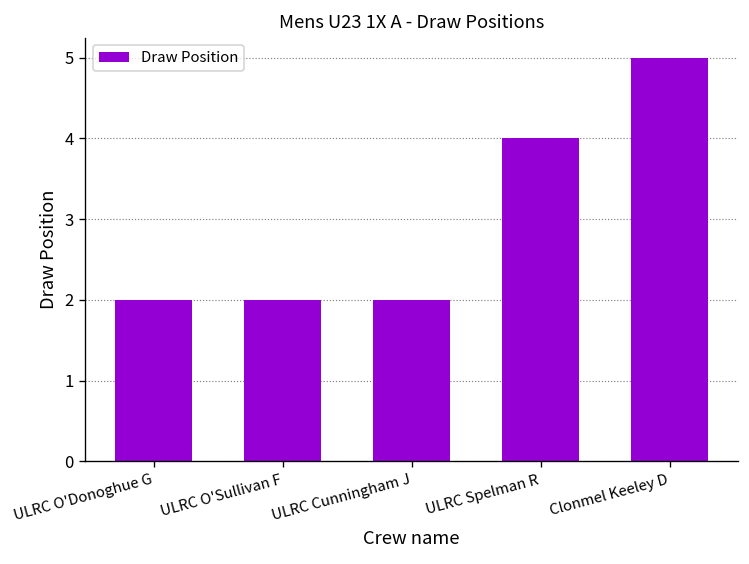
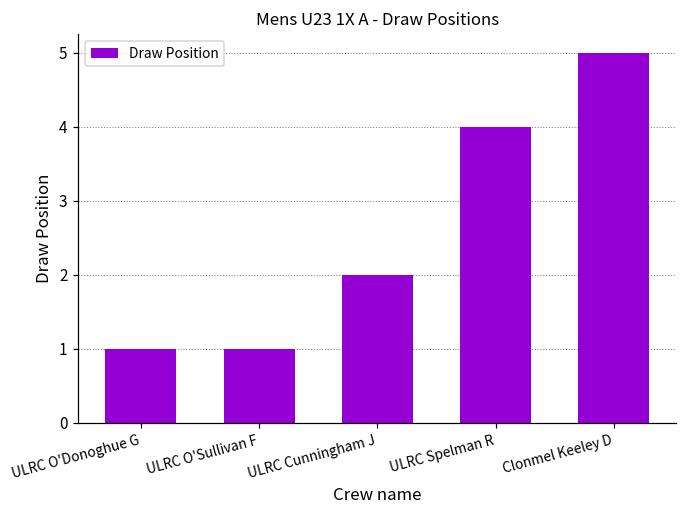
  {
-   "ULRC O'Donoghue G": 2,
-   "ULRC O'Sullivan F": 2,
+   "ULRC O'Donoghue G": 1,
+   "ULRC O'Sullivan F": 1,
    "ULRC Cunningham J": 2,
    "ULRC Spelman R": 4,
    "Clonmel Keeley D": 5
  }
